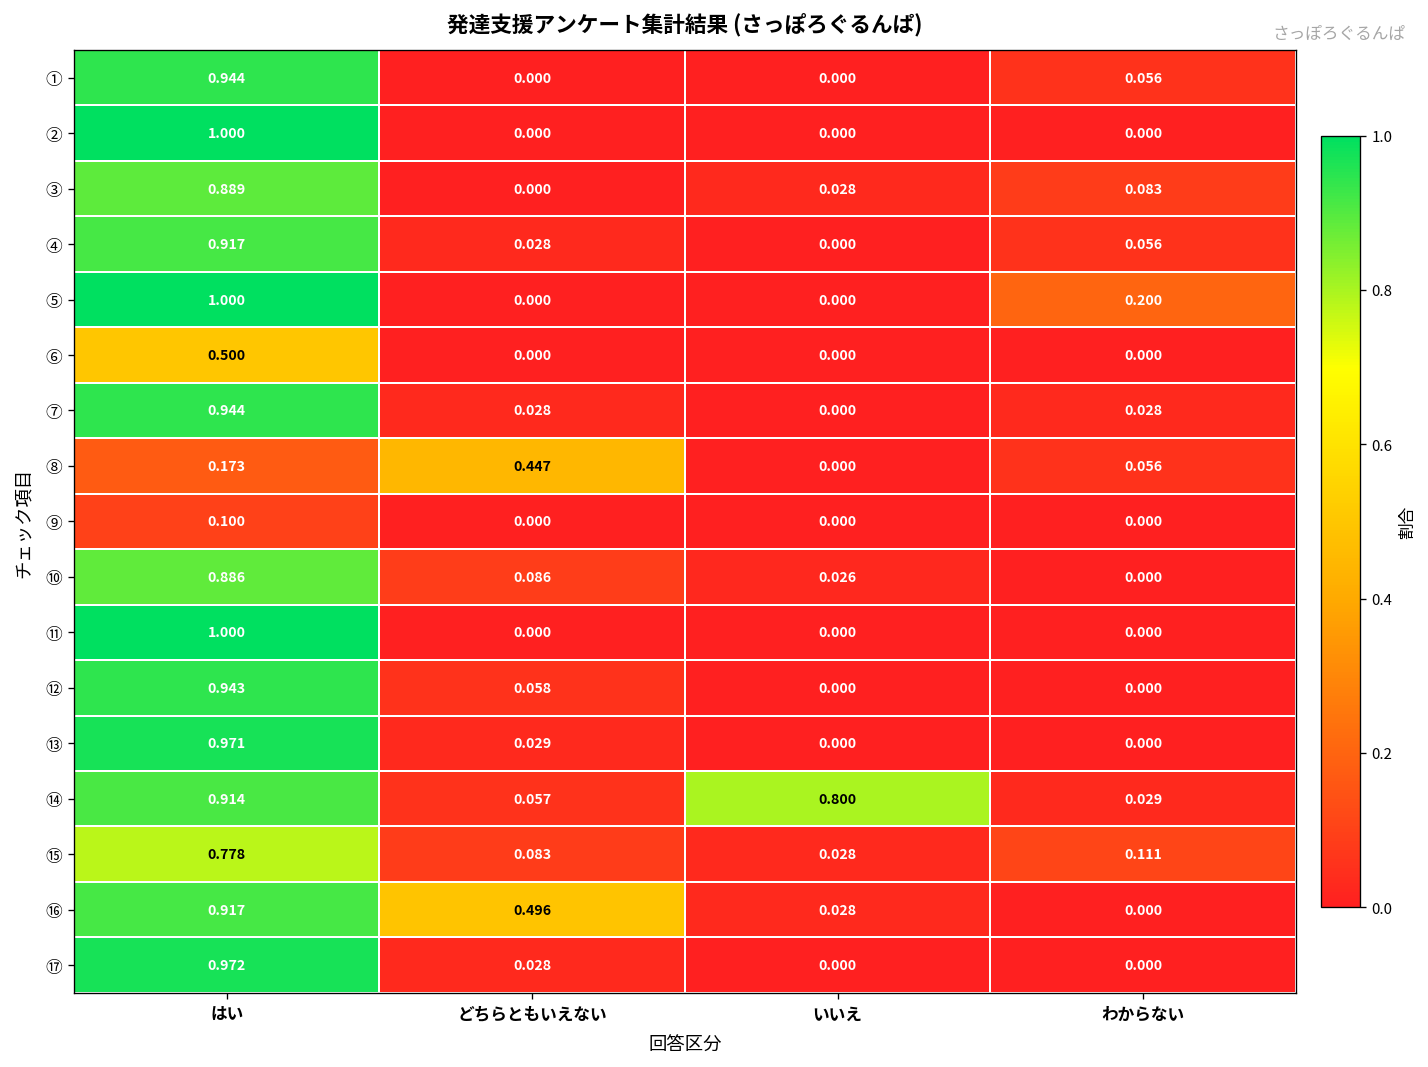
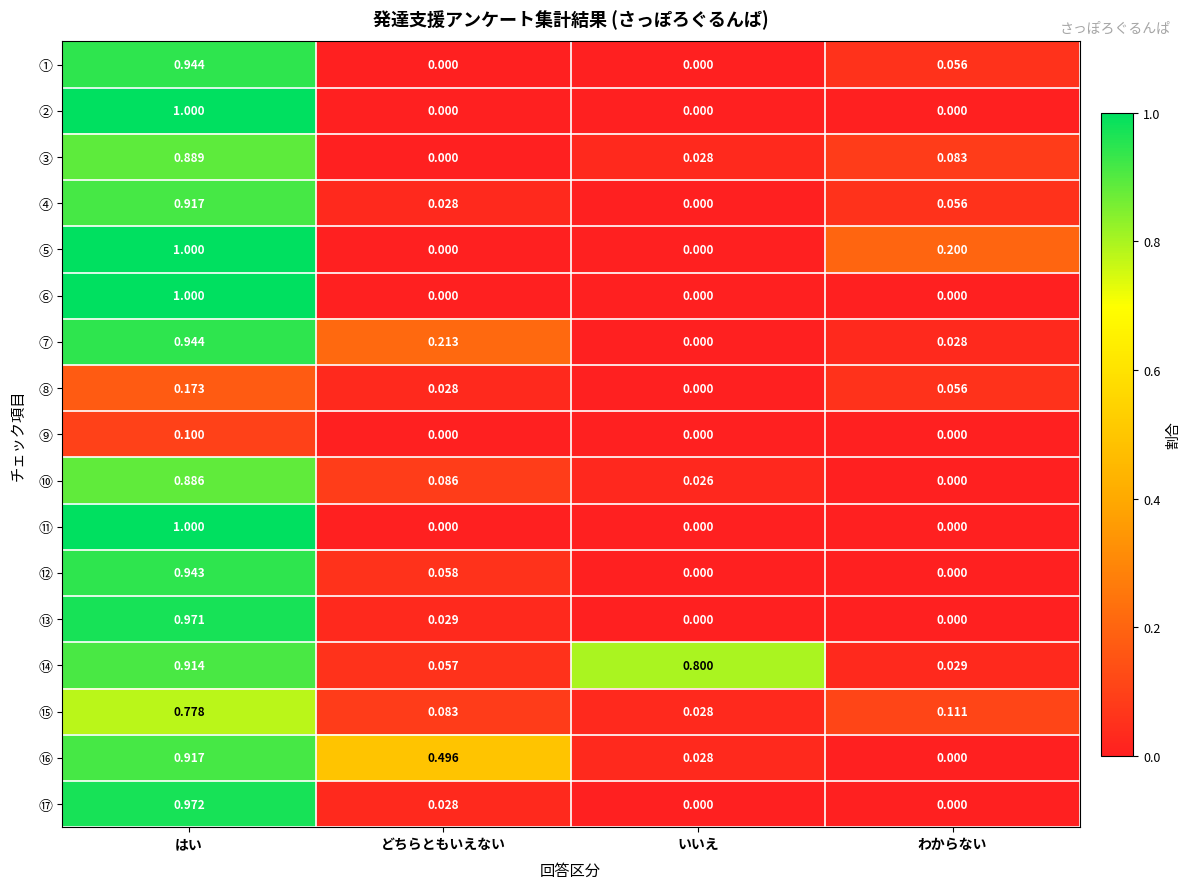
  {
    "①": {
      "はい": 0.944,
      "どちらともいえない": 0.000,
      "いいえ": 0.000,
      "わからない": 0.056
    },
    "②": {
      "はい": 1.000,
      "どちらともいえない": 0.000,
      "いいえ": 0.000,
      "わからない": 0.000
    },
    "③": {
      "はい": 0.889,
      "どちらともいえない": 0.000,
      "いいえ": 0.028,
      "わからない": 0.083
    },
    "④": {
      "はい": 0.917,
      "どちらともいえない": 0.028,
      "いいえ": 0.000,
      "わからない": 0.056
    },
    "⑤": {
      "はい": 1.000,
      "どちらともいえない": 0.000,
      "いいえ": 0.000,
      "わからない": 0.200
    },
    "⑥": {
-     "はい": 0.500,
+     "はい": 1.000,
      "どちらともいえない": 0.000,
      "いいえ": 0.000,
      "わからない": 0.000
    },
    "⑦": {
      "はい": 0.944,
-     "どちらともいえない": 0.028,
+     "どちらともいえない": 0.213,
      "いいえ": 0.000,
      "わからない": 0.028
    },
    "⑧": {
      "はい": 0.173,
-     "どちらともいえない": 0.447,
+     "どちらともいえない": 0.028,
      "いいえ": 0.000,
      "わからない": 0.056
    },
    "⑨": {
      "はい": 0.100,
      "どちらともいえない": 0.000,
      "いいえ": 0.000,
      "わからない": 0.000
    },
    "⑩": {
      "はい": 0.886,
      "どちらともいえない": 0.086,
      "いいえ": 0.026,
      "わからない": 0.000
    },
    "⑪": {
      "はい": 1.000,
      "どちらともいえない": 0.000,
      "いいえ": 0.000,
      "わからない": 0.000
    },
    "⑫": {
      "はい": 0.943,
      "どちらともいえない": 0.058,
      "いいえ": 0.000,
      "わからない": 0.000
    },
    "⑬": {
      "はい": 0.971,
      "どちらともいえない": 0.029,
      "いいえ": 0.000,
      "わからない": 0.000
    },
    "⑭": {
      "はい": 0.914,
      "どちらともいえない": 0.057,
      "いいえ": 0.800,
      "わからない": 0.029
    },
    "⑮": {
      "はい": 0.778,
      "どちらともいえない": 0.083,
      "いいえ": 0.028,
      "わからない": 0.111
    },
    "⑯": {
      "はい": 0.917,
      "どちらともいえない": 0.496,
      "いいえ": 0.028,
      "わからない": 0.000
    },
    "⑰": {
      "はい": 0.972,
      "どちらともいえない": 0.028,
      "いいえ": 0.000,
      "わからない": 0.000
    }
  }
